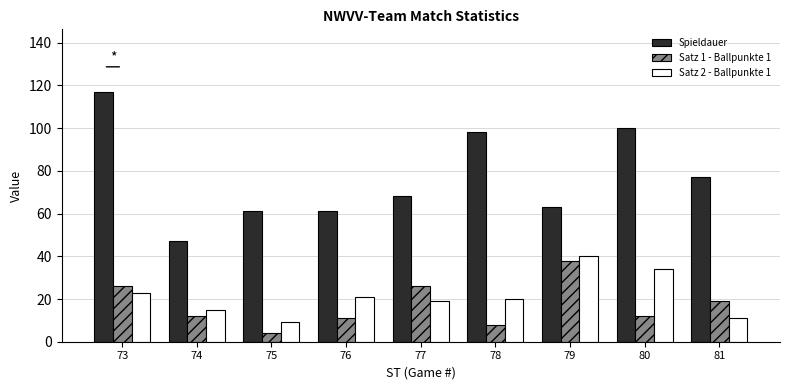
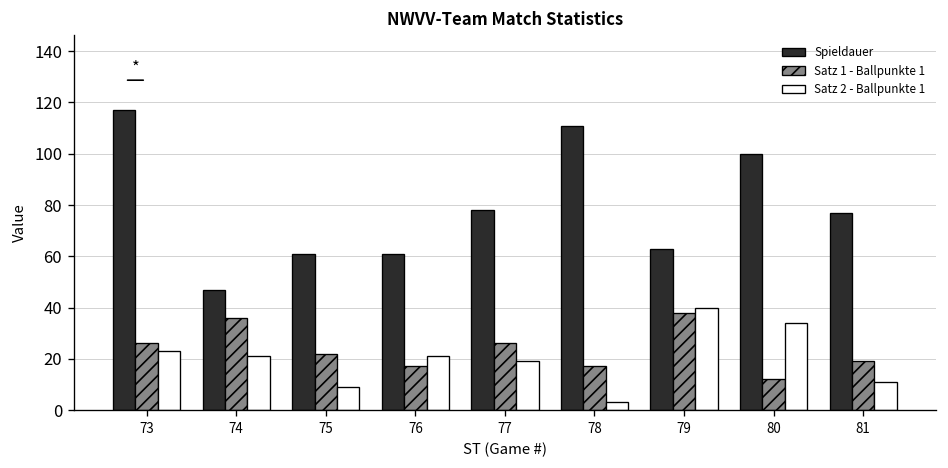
  {
    "Spieldauer": {
      "73": 117,
      "74": 47,
      "75": 61,
      "76": 61,
-     "77": 68,
-     "78": 98,
+     "77": 78,
+     "78": 111,
      "79": 63,
      "80": 100,
      "81": 77
    },
    "Satz 1 - Ballpunkte 1": {
      "73": 26,
-     "74": 12,
-     "75": 4,
-     "76": 11,
+     "74": 36,
+     "75": 22,
+     "76": 17,
      "77": 26,
-     "78": 8,
+     "78": 17,
      "79": 38,
      "80": 12,
      "81": 19
    },
    "Satz 2 - Ballpunkte 1": {
      "73": 23,
-     "74": 15,
+     "74": 21,
      "75": 9,
      "76": 21,
      "77": 19,
-     "78": 20,
+     "78": 3,
      "79": 40,
      "80": 34,
      "81": 11
    }
  }
